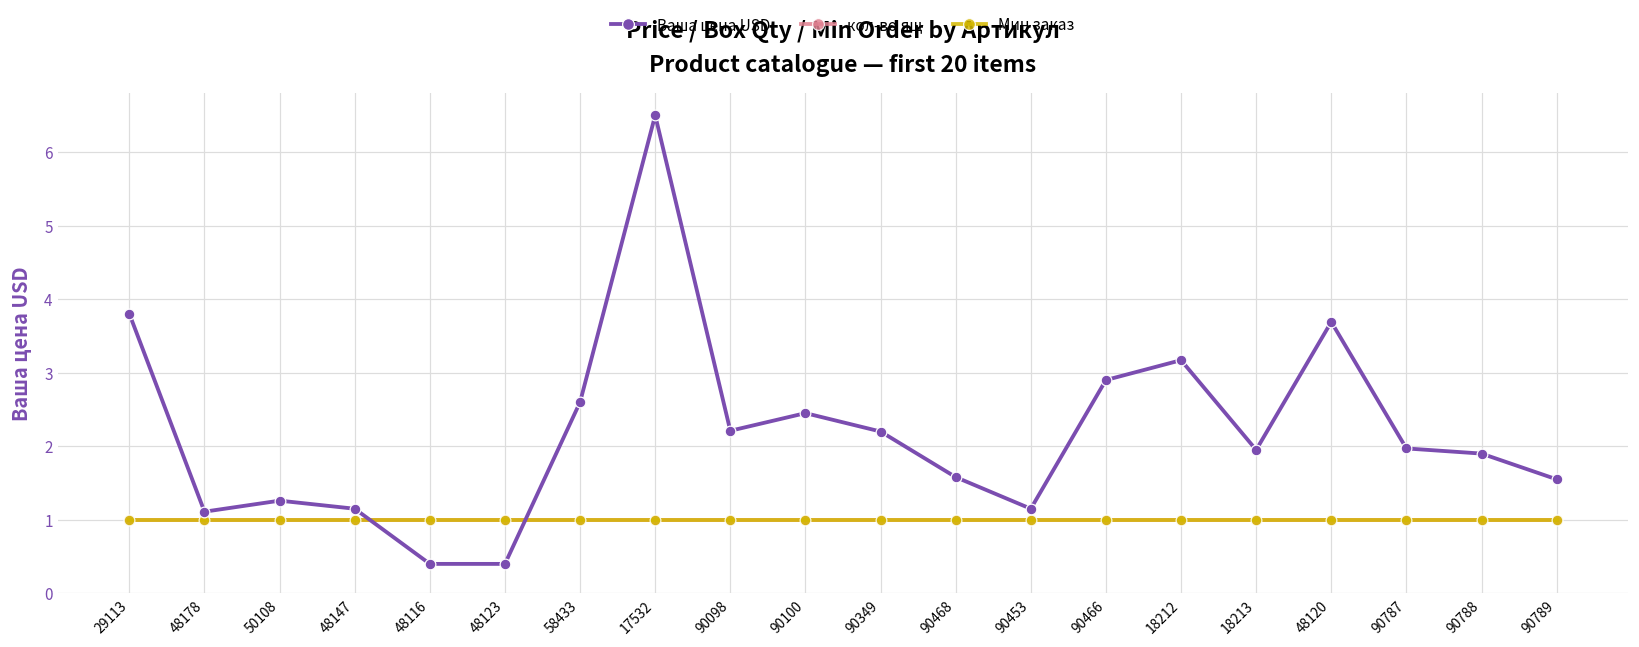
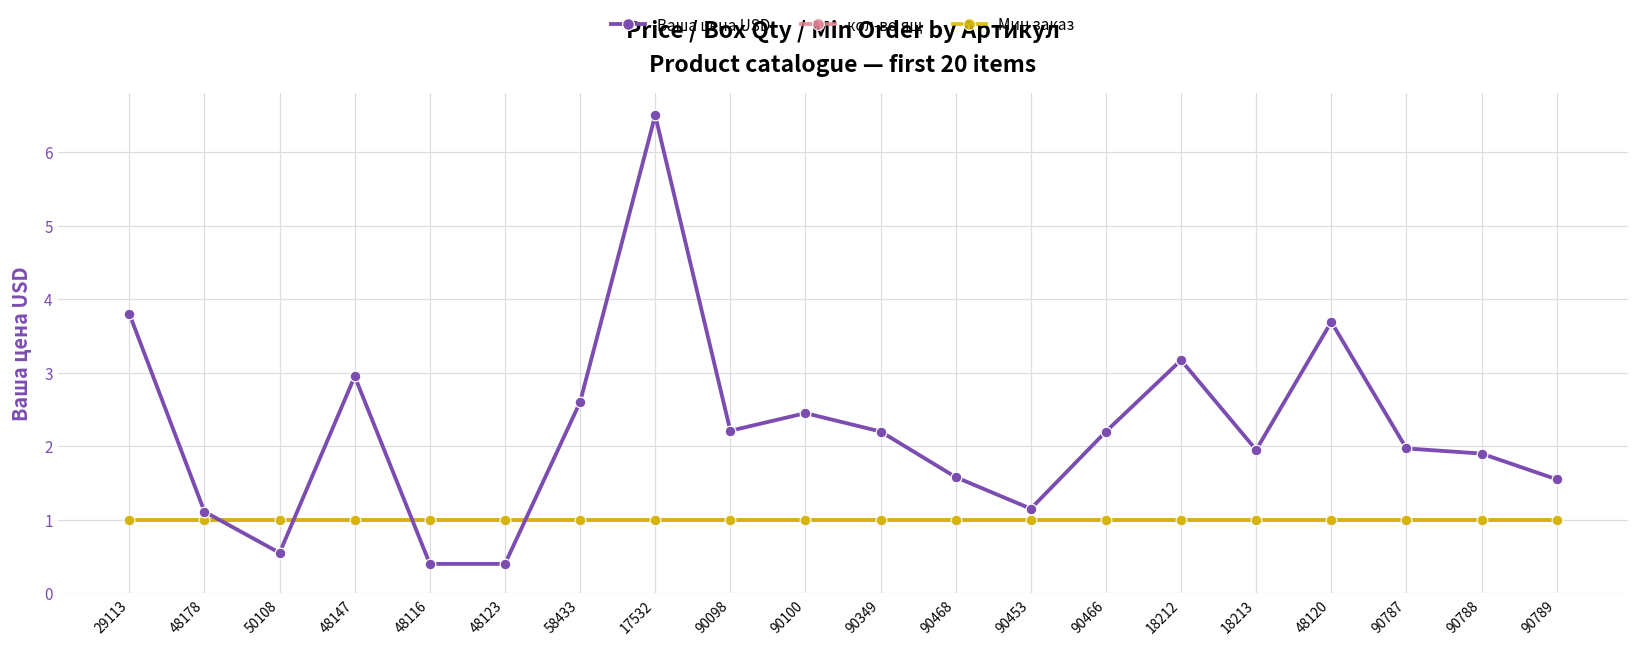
  {
    "Ваша цена USD": {
      "29113": 3.8,
      "48178": 1.1,
-     "50108": 1.3,
-     "48147": 1.2,
+     "50108": 0.6,
+     "48147": 3.0,
      "48116": 0.4,
      "48123": 0.4,
      "58433": 2.6,
      "17532": 6.5,
      "90098": 2.2,
      "90100": 2.5,
      "90349": 2.2,
      "90468": 1.6,
      "90453": 1.2,
-     "90466": 2.9,
+     "90466": 2.2,
      "18212": 3.2,
      "18213": 2.0,
      "48120": 3.7,
      "90787": 2.0,
      "90788": 1.9,
      "90789": 1.6
    },
    "Мин заказ": {
      "29113": 1.0,
      "48178": 1.0,
      "50108": 1.0,
      "48147": 1.0,
      "48116": 1.0,
      "48123": 1.0,
      "58433": 1.0,
      "17532": 1.0,
      "90098": 1.0,
      "90100": 1.0,
      "90349": 1.0,
      "90468": 1.0,
      "90453": 1.0,
      "90466": 1.0,
      "18212": 1.0,
      "18213": 1.0,
      "48120": 1.0,
      "90787": 1.0,
      "90788": 1.0,
      "90789": 1.0
    }
  }
